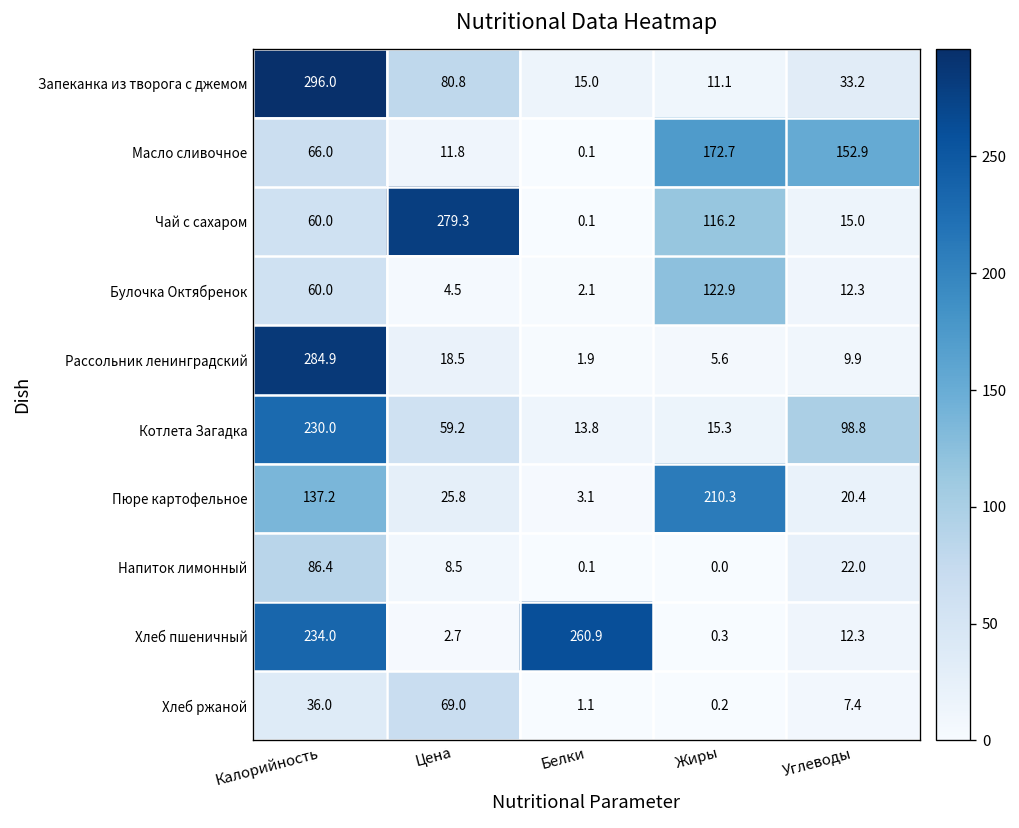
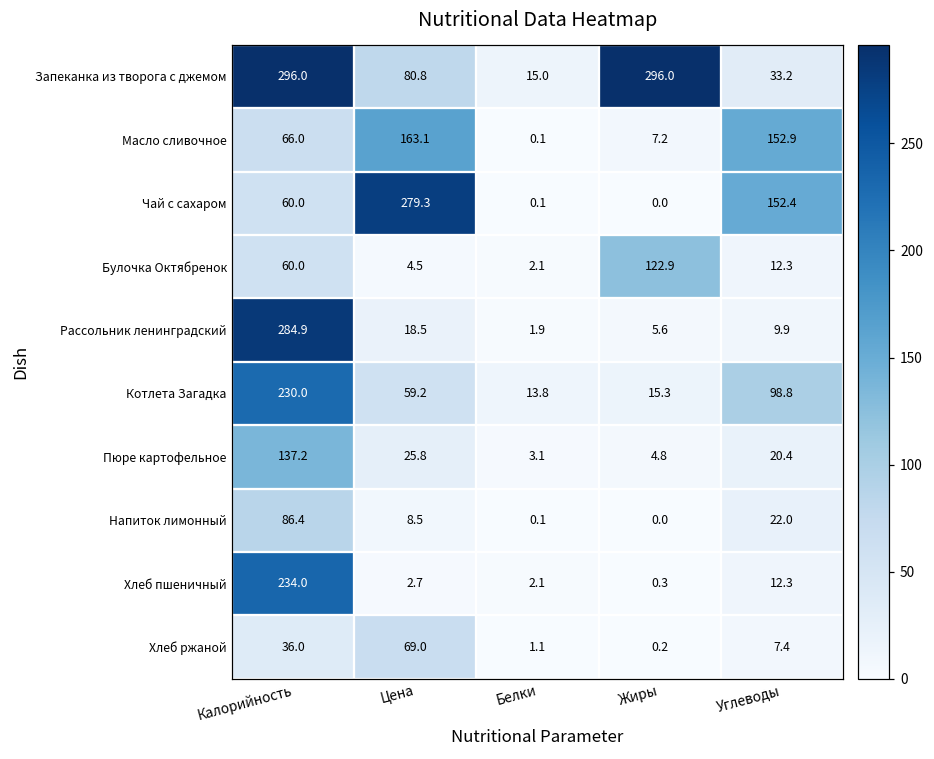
  {
    "Запеканка из творога с джемом": {
      "Калорийность": 296.0,
      "Цена": 80.8,
      "Белки": 15.0,
-     "Жиры": 11.1,
+     "Жиры": 296.0,
      "Углеводы": 33.2
    },
    "Масло сливочное": {
      "Калорийность": 66.0,
-     "Цена": 11.8,
+     "Цена": 163.1,
      "Белки": 0.1,
-     "Жиры": 172.7,
+     "Жиры": 7.2,
      "Углеводы": 152.9
    },
    "Чай с сахаром": {
      "Калорийность": 60.0,
      "Цена": 279.3,
      "Белки": 0.1,
-     "Жиры": 116.2,
-     "Углеводы": 15.0
+     "Жиры": 0.0,
+     "Углеводы": 152.4
    },
    "Булочка Октябренок": {
      "Калорийность": 60.0,
      "Цена": 4.5,
      "Белки": 2.1,
      "Жиры": 122.9,
      "Углеводы": 12.3
    },
    "Рассольник ленинградский": {
      "Калорийность": 284.9,
      "Цена": 18.5,
      "Белки": 1.9,
      "Жиры": 5.6,
      "Углеводы": 9.9
    },
    "Котлета Загадка": {
      "Калорийность": 230.0,
      "Цена": 59.2,
      "Белки": 13.8,
      "Жиры": 15.3,
      "Углеводы": 98.8
    },
    "Пюре картофельное": {
      "Калорийность": 137.2,
      "Цена": 25.8,
      "Белки": 3.1,
-     "Жиры": 210.3,
+     "Жиры": 4.8,
      "Углеводы": 20.4
    },
    "Напиток лимонный": {
      "Калорийность": 86.4,
      "Цена": 8.5,
      "Белки": 0.1,
      "Жиры": 0.0,
      "Углеводы": 22.0
    },
    "Хлеб пшеничный": {
      "Калорийность": 234.0,
      "Цена": 2.7,
-     "Белки": 260.9,
+     "Белки": 2.1,
      "Жиры": 0.3,
      "Углеводы": 12.3
    },
    "Хлеб ржаной": {
      "Калорийность": 36.0,
      "Цена": 69.0,
      "Белки": 1.1,
      "Жиры": 0.2,
      "Углеводы": 7.4
    }
  }
